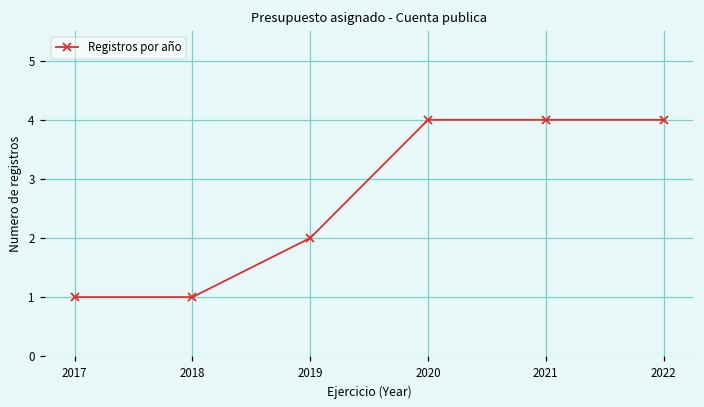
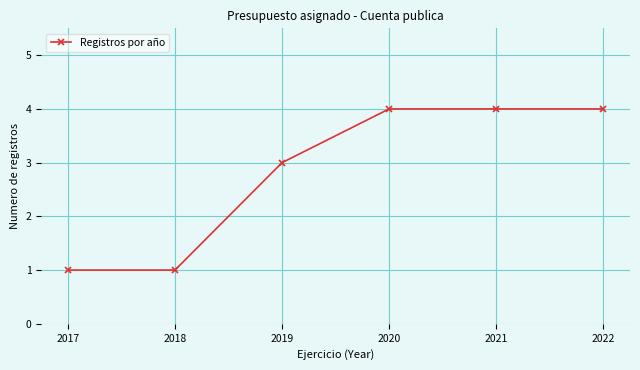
  {
    "2017": 1,
    "2018": 1,
-   "2019": 2,
+   "2019": 3,
    "2020": 4,
    "2021": 4,
    "2022": 4
  }
